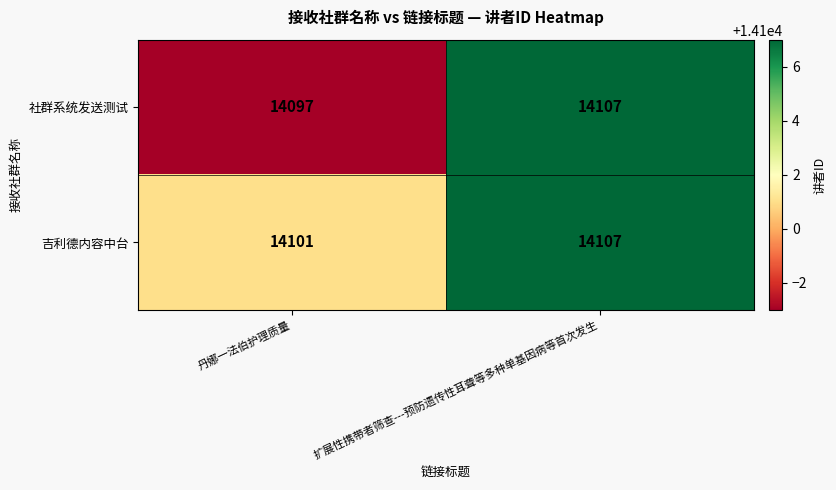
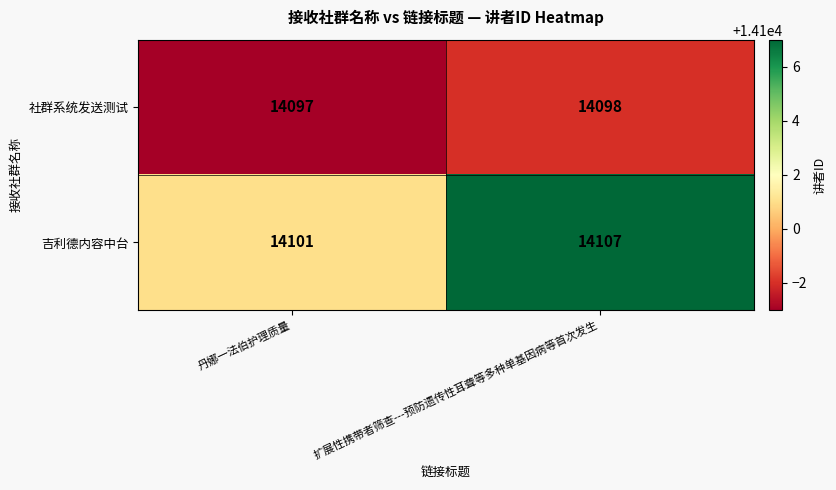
  {
    "社群系统发送测试": {
      "丹娜一法伯护理质量": 14097,
-     "扩展性携带者筛查---预防遗传性耳聋等多种单基因病等首次发生": 14107
+     "扩展性携带者筛查---预防遗传性耳聋等多种单基因病等首次发生": 14098
    },
    "吉利德内容中台": {
      "丹娜一法伯护理质量": 14101,
      "扩展性携带者筛查---预防遗传性耳聋等多种单基因病等首次发生": 14107
    }
  }
